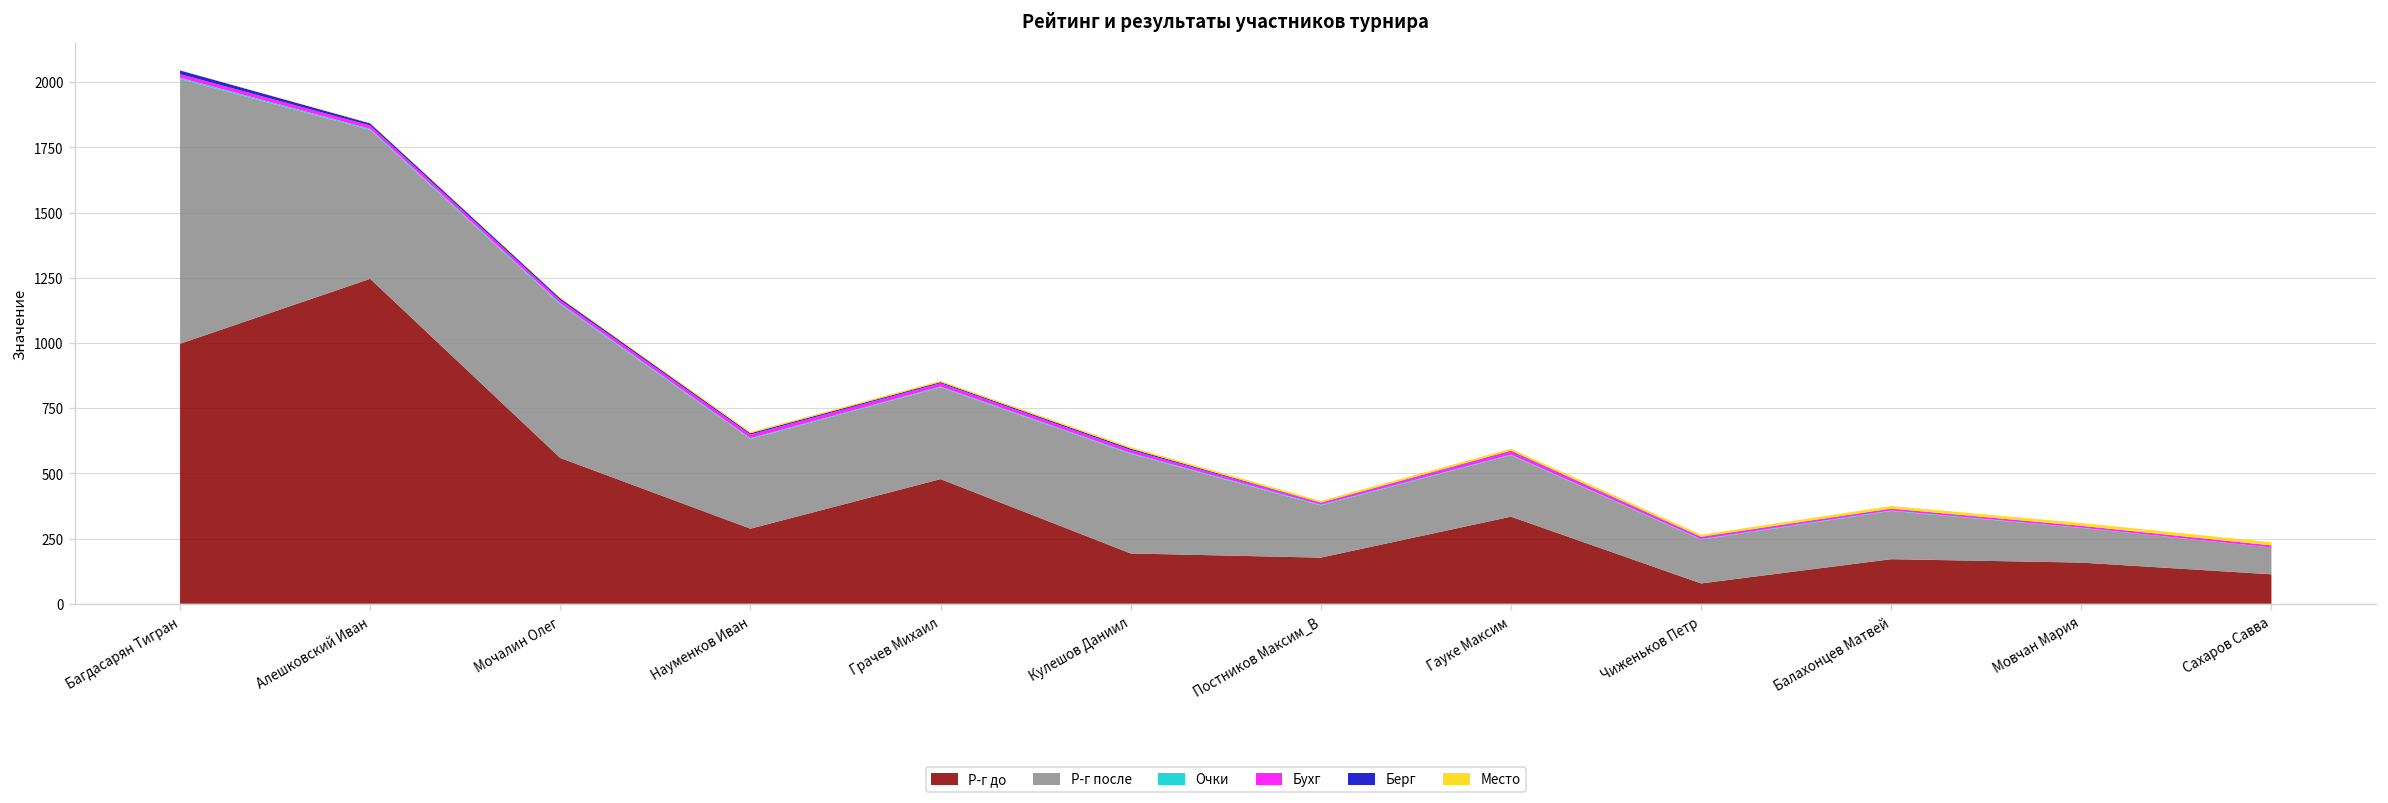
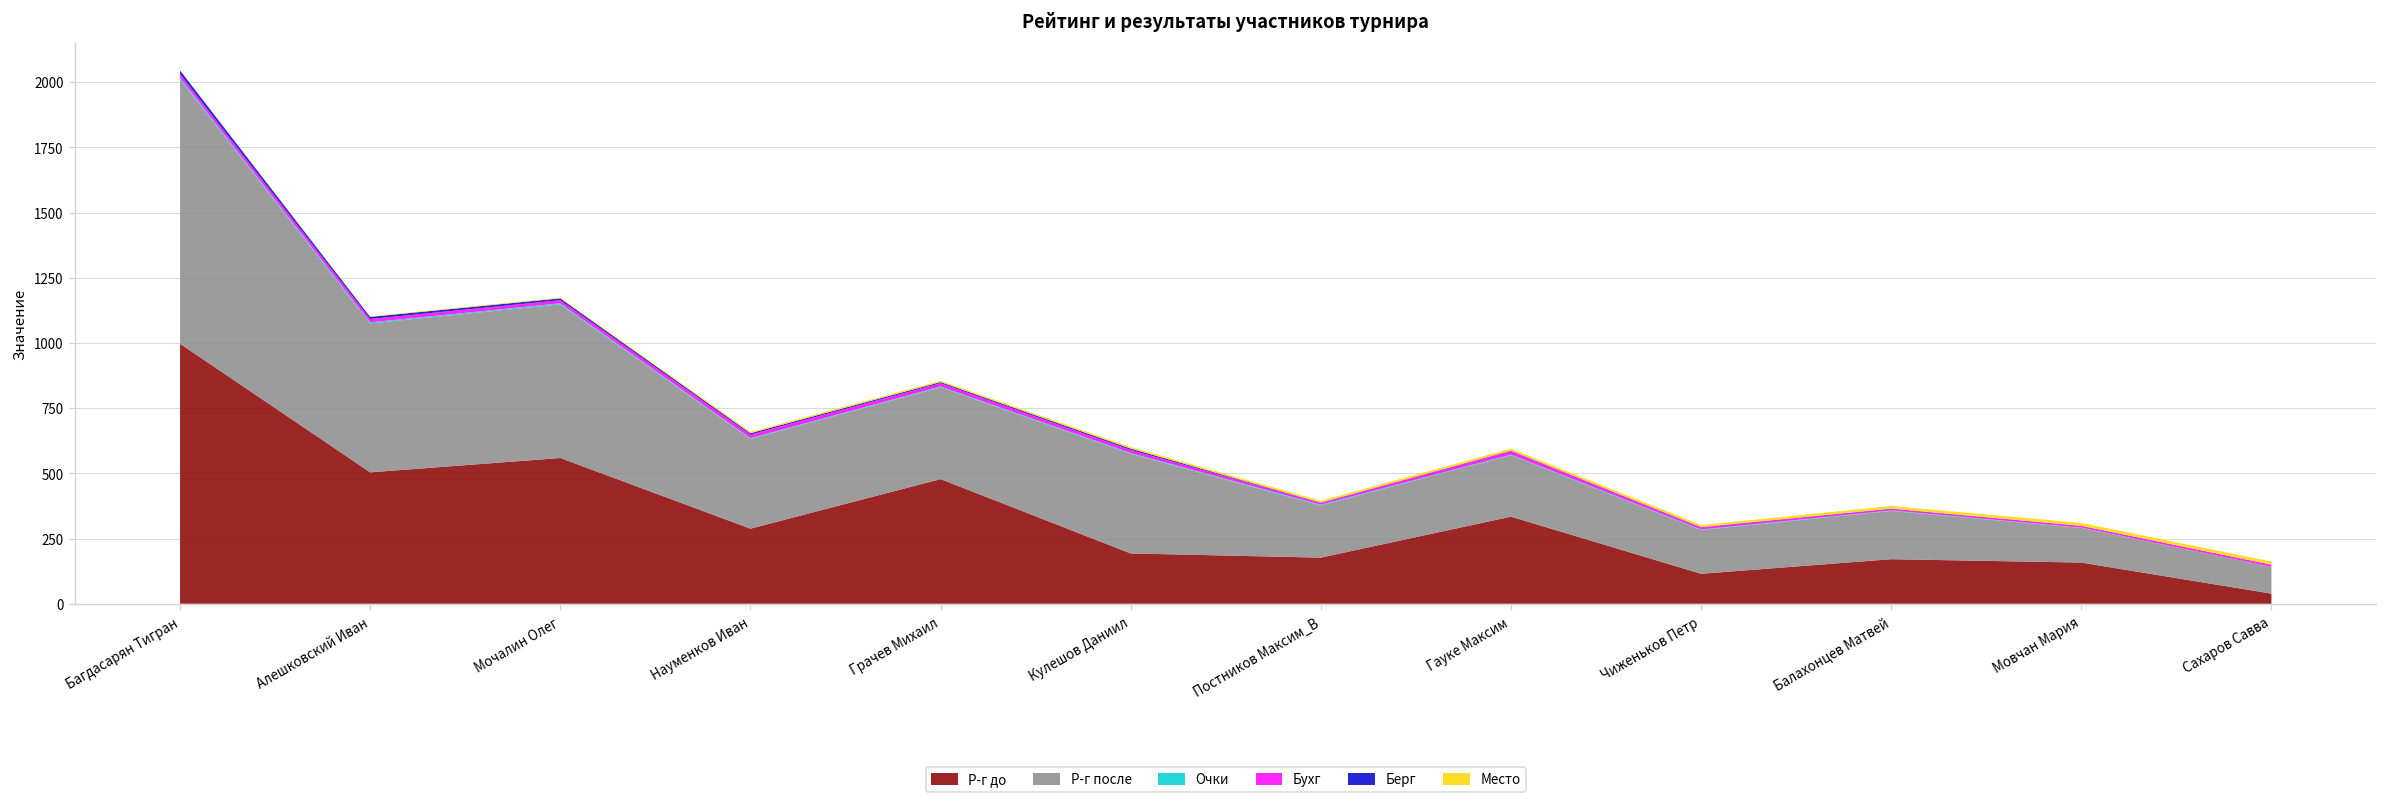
  {
    "Р-г до": {
      "Багдасарян Тигран": 1000,
-     "Алешковский Иван": 1250,
+     "Алешковский Иван": 500,
      "Мочалин Олег": 560,
      "Науменков Иван": 290,
      "Грачев Михаил": 480,
      "Кулешов Даниил": 190,
      "Постников Максим_В": 180,
      "Гауке Максим": 330,
-     "Чиженьков Петр": 80,
+     "Чиженьков Петр": 120,
      "Балахонцев Матвей": 170,
      "Мовчан Мария": 160,
-     "Сахаров Савва": 110
+     "Сахаров Савва": 40
    },
    "Бухг": {
      "Багдасарян Тигран": 10
    },
    "Место": {
      "Сахаров Савва": 10
    }
  }
